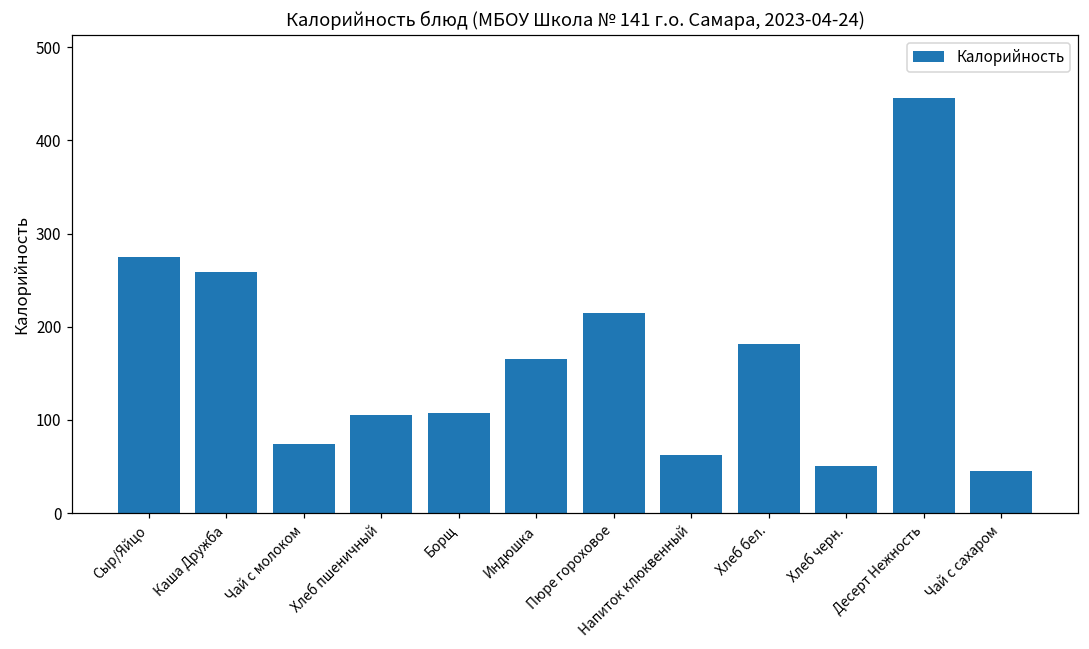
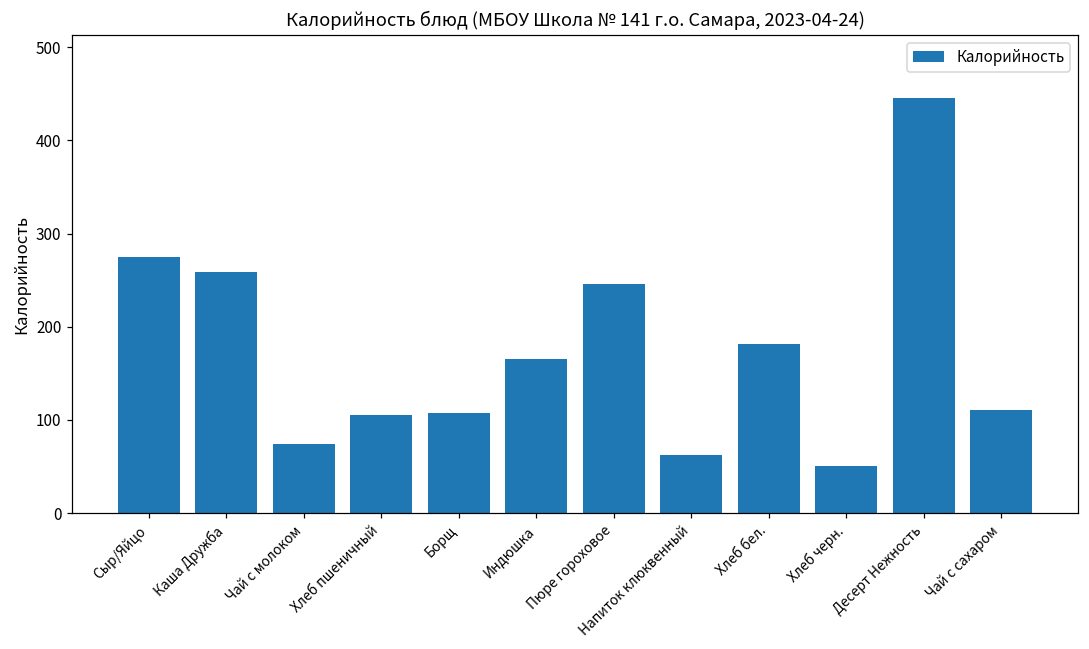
  {
    "Сыр/Яйцо": 280,
    "Каша Дружба": 260,
    "Чай с молоком": 70,
    "Хлеб пшеничный": 110,
    "Борщ": 110,
    "Индюшка": 170,
-   "Пюре гороховое": 220,
+   "Пюре гороховое": 250,
    "Напиток клюквенный": 60,
    "Хлеб бел.": 180,
    "Хлеб черн.": 50,
    "Десерт Нежность": 450,
-   "Чай с сахаром": 50
+   "Чай с сахаром": 110
  }
